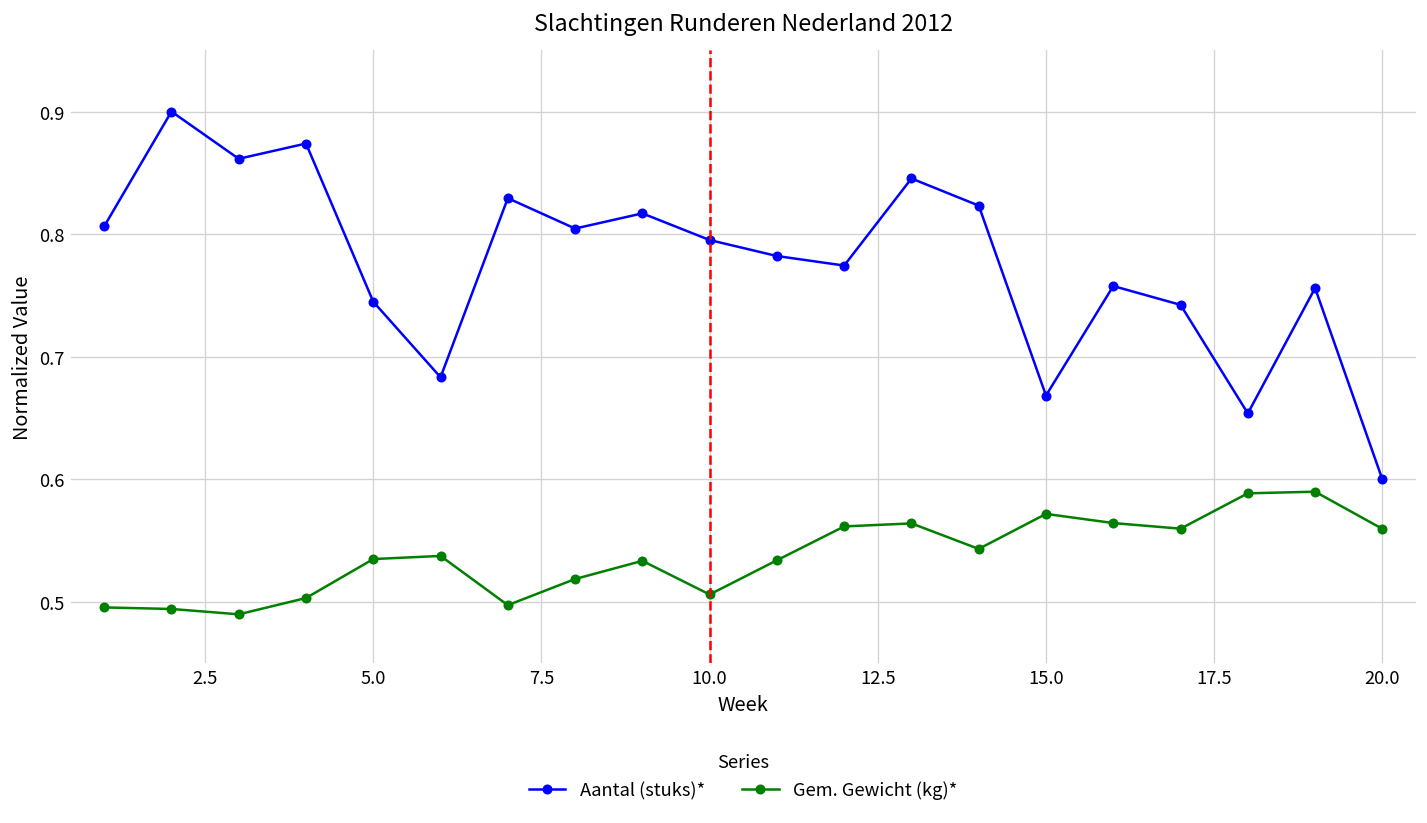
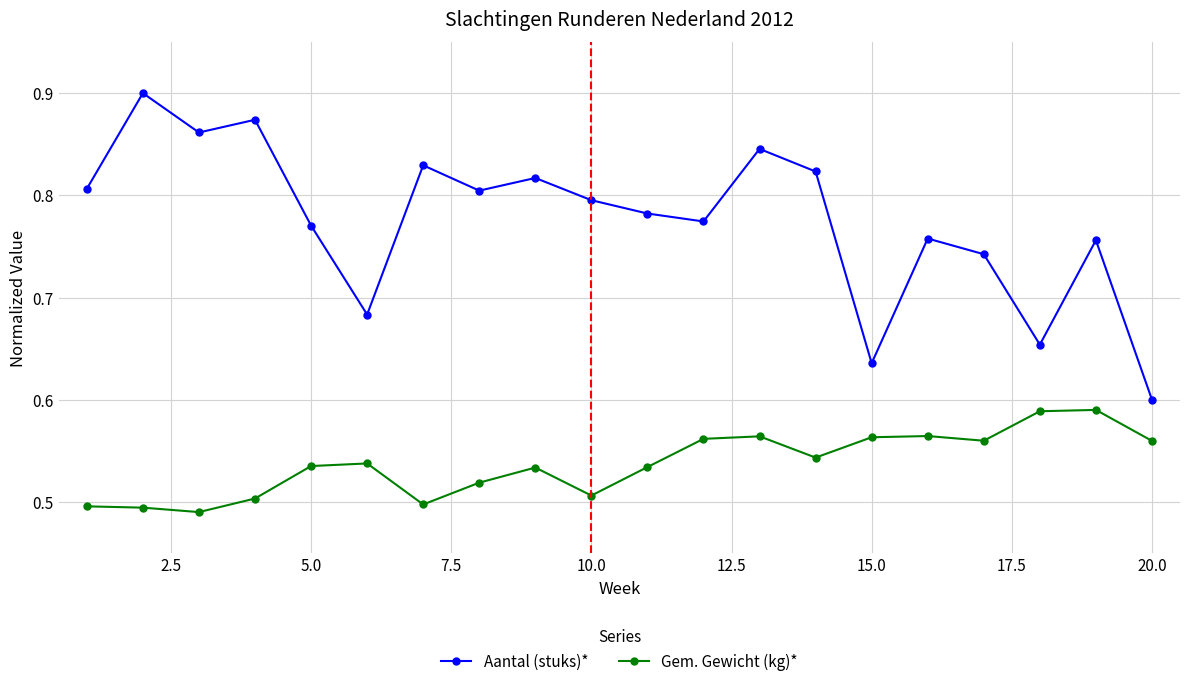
  {
    "Aantal (stuks)*": {
-     "5.0": 0.745,
+     "5.0": 0.770,
      "10.0": 0.795,
-     "15.0": 0.668,
+     "15.0": 0.636,
      "20.0": 0.600
    },
    "Gem. Gewicht (kg)*": {
      "5.0": 0.535,
      "10.0": 0.506,
-     "15.0": 0.572,
+     "15.0": 0.563,
      "20.0": 0.560
    }
  }
